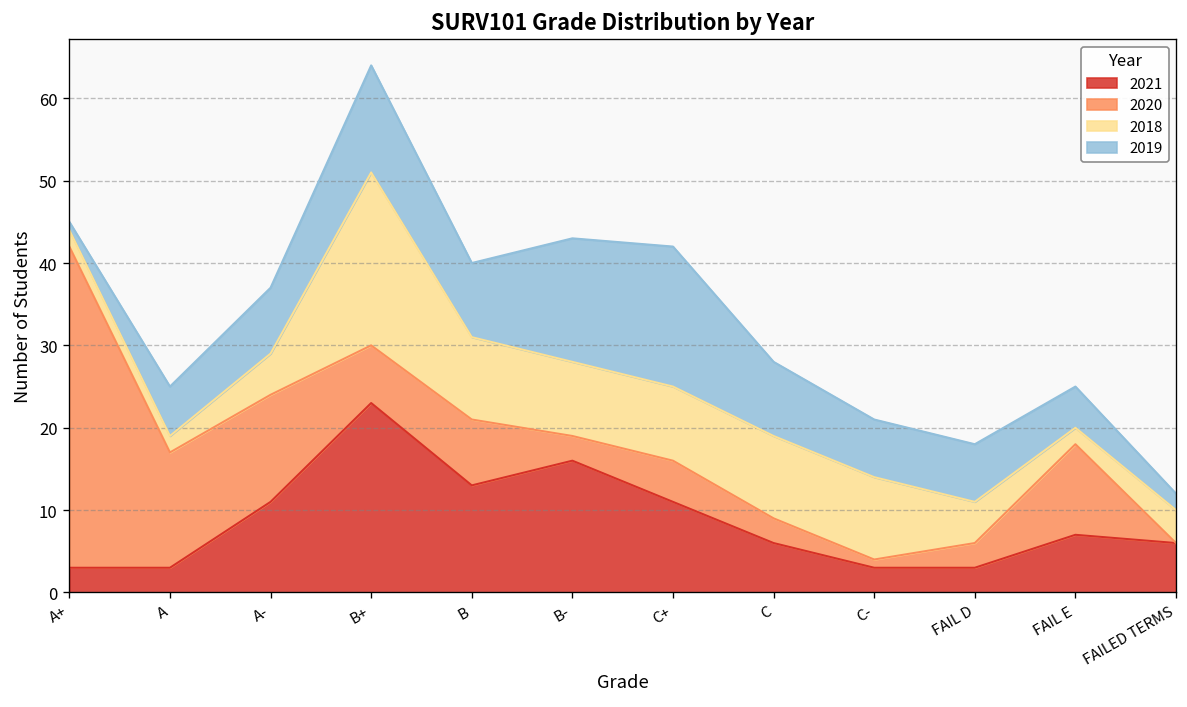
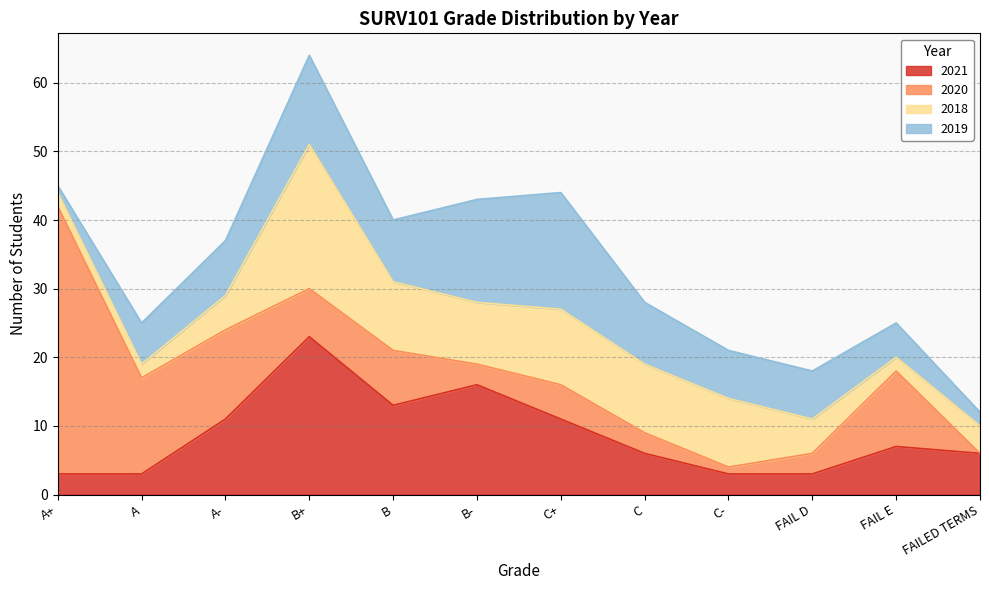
  {
    "2021": {
      "A+": 3,
      "A": 3,
      "A-": 11,
      "B+": 23,
      "B": 13,
      "B-": 16,
      "C+": 11,
      "C": 6,
      "C-": 3,
      "FAIL D": 3,
      "FAIL E": 7
    },
    "2020": {
      "A+": 39,
      "A": 14,
      "A-": 13,
      "B+": 7,
      "B": 8,
      "B-": 3,
      "C+": 5,
      "C": 3,
      "C-": 1,
      "FAIL D": 3,
      "FAIL E": 11
    },
    "2018": {
      "A+": 2,
      "A": 2,
      "A-": 5,
      "B+": 21,
      "B": 10,
      "B-": 9,
-     "C+": 9,
+     "C+": 11,
      "C": 10,
      "C-": 10,
      "FAIL D": 5,
      "FAIL E": 2,
      "FAILED TERMS": 4
    },
    "2019": {
      "A+": 1,
      "A": 6,
      "A-": 8,
      "B+": 13,
      "B": 9,
      "B-": 15,
      "C+": 17,
      "C": 9,
      "C-": 7,
      "FAIL D": 7,
      "FAIL E": 5,
      "FAILED TERMS": 2
    }
  }
